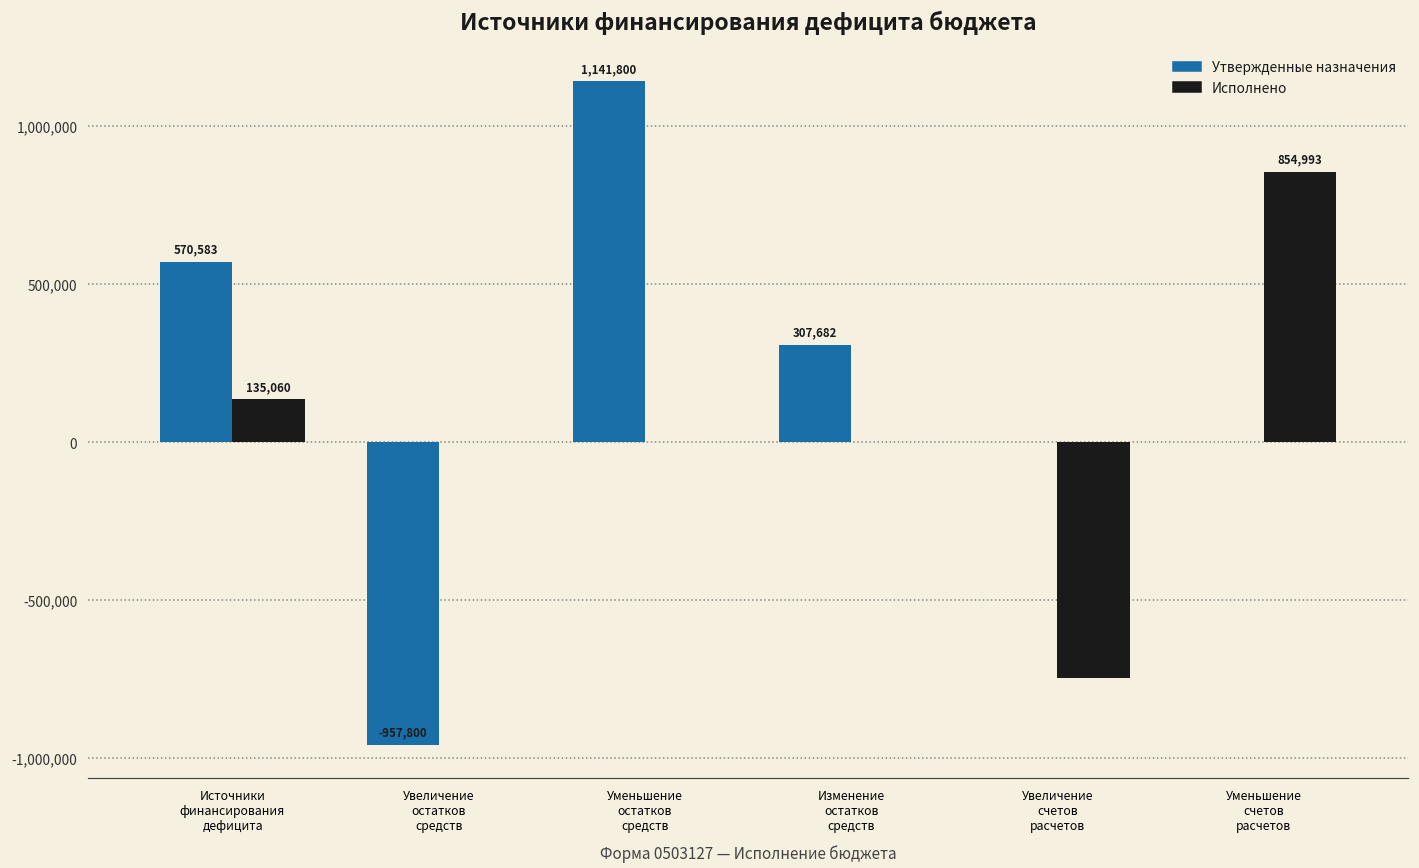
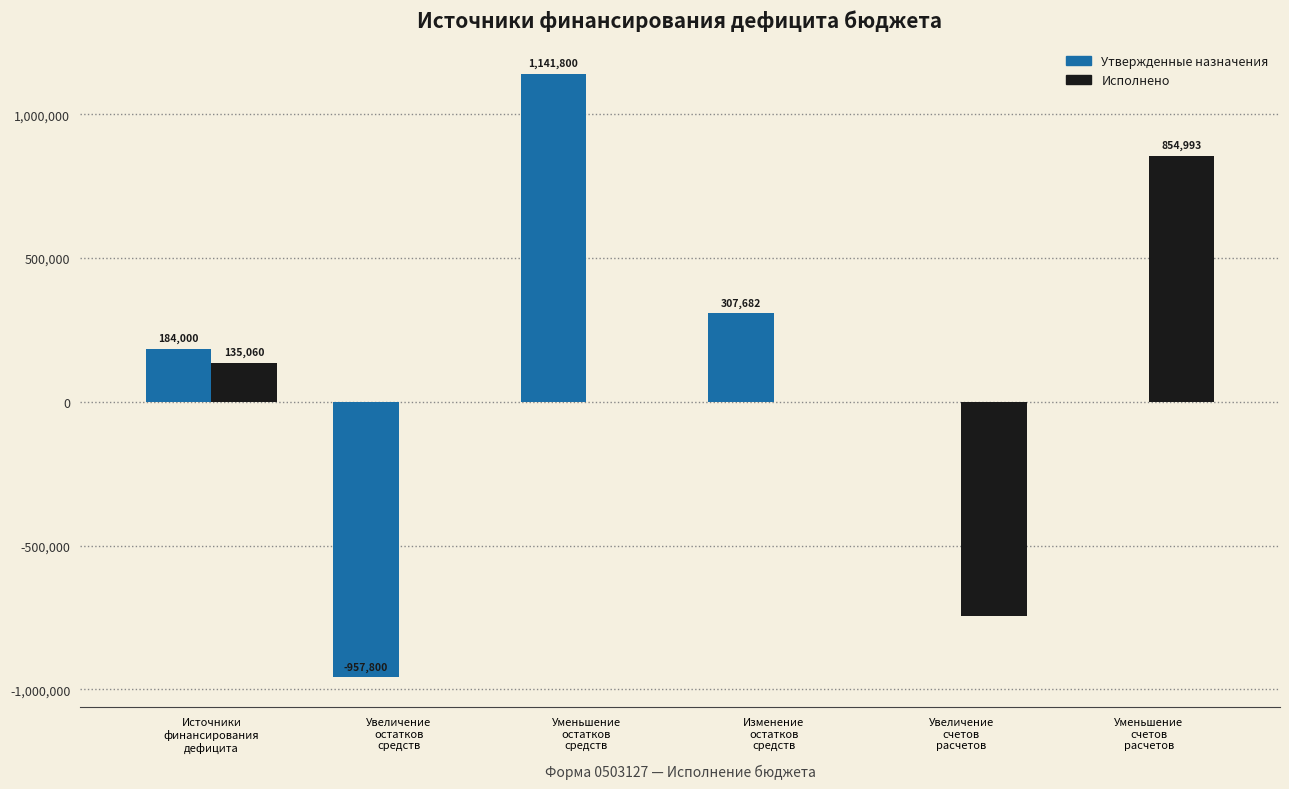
  {
    "Утвержденные назначения": {
-     "Источники финансирования дефицита": "570,583",
+     "Источники финансирования дефицита": "184,000",
      "Увеличение остатков средств": "-957,800",
      "Уменьшение остатков средств": "1,141,800",
      "Изменение остатков средств": "307,682"
    },
    "Исполнено": {
      "Источники финансирования дефицита": "135,060",
      "Уменьшение счетов расчетов": "854,993"
    }
  }
